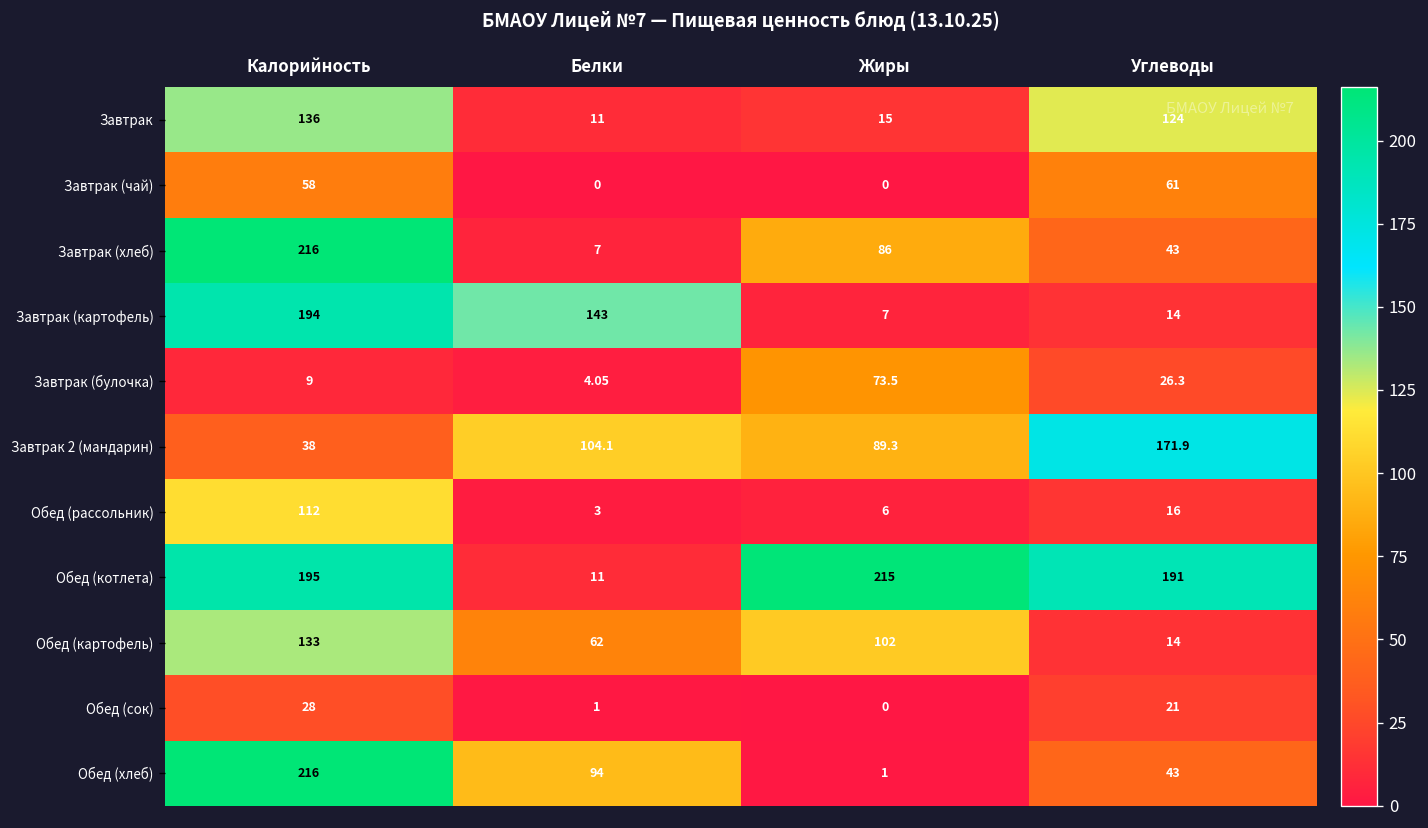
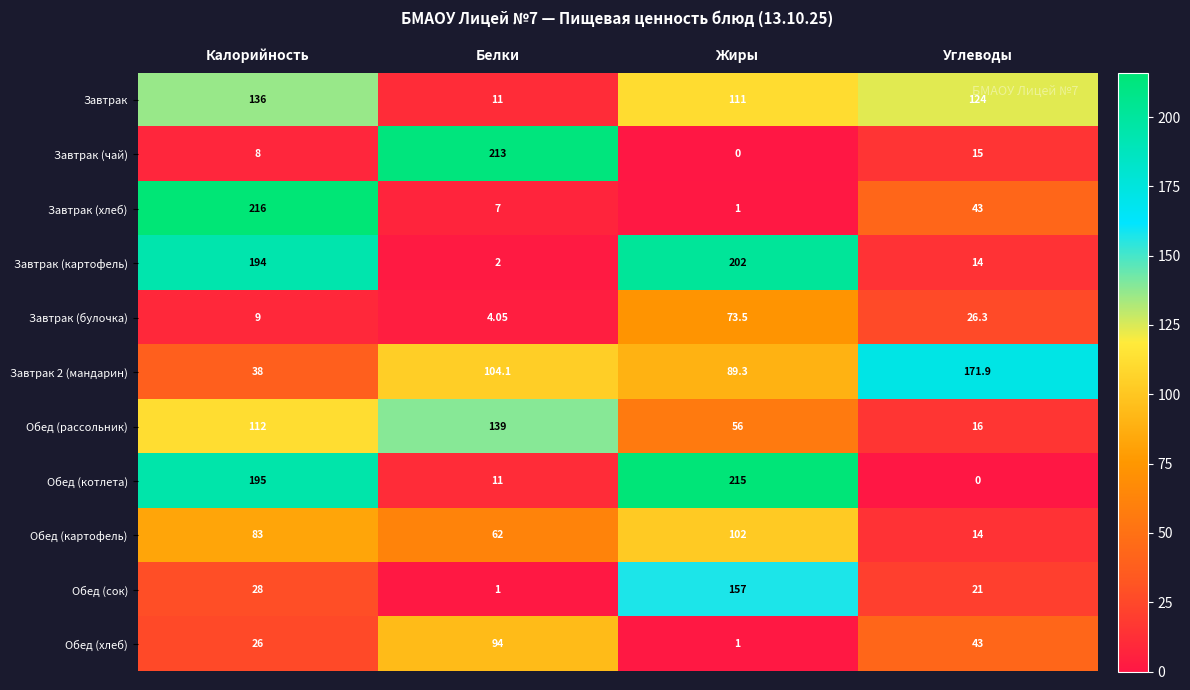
  {
    "Завтрак": {
      "Калорийность": 136,
      "Белки": 11,
-     "Жиры": 15,
+     "Жиры": 111,
      "Углеводы": 7
    },
    "Завтрак (чай)": {
-     "Калорийность": 58,
-     "Белки": 0,
+     "Калорийность": 8,
+     "Белки": 213,
      "Жиры": 0,
-     "Углеводы": 61
+     "Углеводы": 15
    },
    "Завтрак (хлеб)": {
      "Калорийность": 216,
      "Белки": 7,
-     "Жиры": 86,
+     "Жиры": 1,
      "Углеводы": 43
    },
    "Завтрак (картофель)": {
      "Калорийность": 194,
-     "Белки": 143,
-     "Жиры": 7,
+     "Белки": 2,
+     "Жиры": 202,
      "Углеводы": 14
    },
    "Завтрак (булочка)": {
      "Калорийность": 9,
      "Белки": 4.05,
      "Жиры": 73.5,
      "Углеводы": 26.3
    },
    "Завтрак 2 (мандарин)": {
      "Калорийность": 38,
      "Белки": 104.1,
      "Жиры": 89.3,
      "Углеводы": 171.9
    },
    "Обед (рассольник)": {
      "Калорийность": 112,
-     "Белки": 3,
-     "Жиры": 6,
+     "Белки": 139,
+     "Жиры": 56,
      "Углеводы": 16
    },
    "Обед (котлета)": {
      "Калорийность": 195,
      "Белки": 11,
      "Жиры": 215,
-     "Углеводы": 191
+     "Углеводы": 0
    },
    "Обед (картофель)": {
-     "Калорийность": 133,
+     "Калорийность": 83,
      "Белки": 62,
      "Жиры": 102,
      "Углеводы": 14
    },
    "Обед (сок)": {
      "Калорийность": 28,
      "Белки": 1,
-     "Жиры": 0,
+     "Жиры": 157,
      "Углеводы": 21
    },
    "Обед (хлеб)": {
-     "Калорийность": 216,
+     "Калорийность": 26,
      "Белки": 94,
      "Жиры": 1,
      "Углеводы": 43
    }
  }
